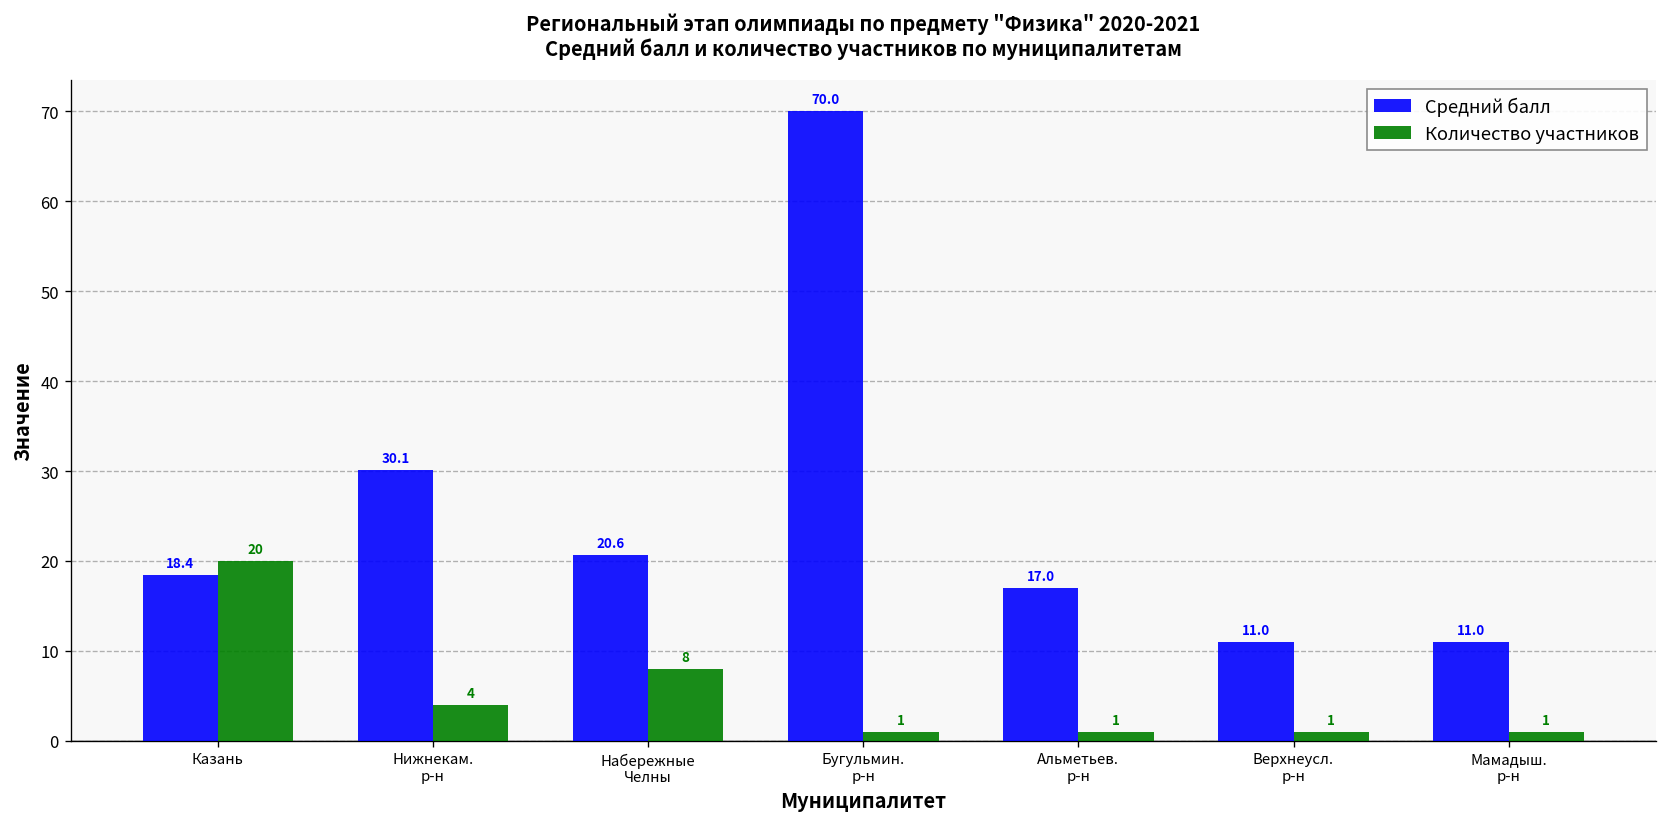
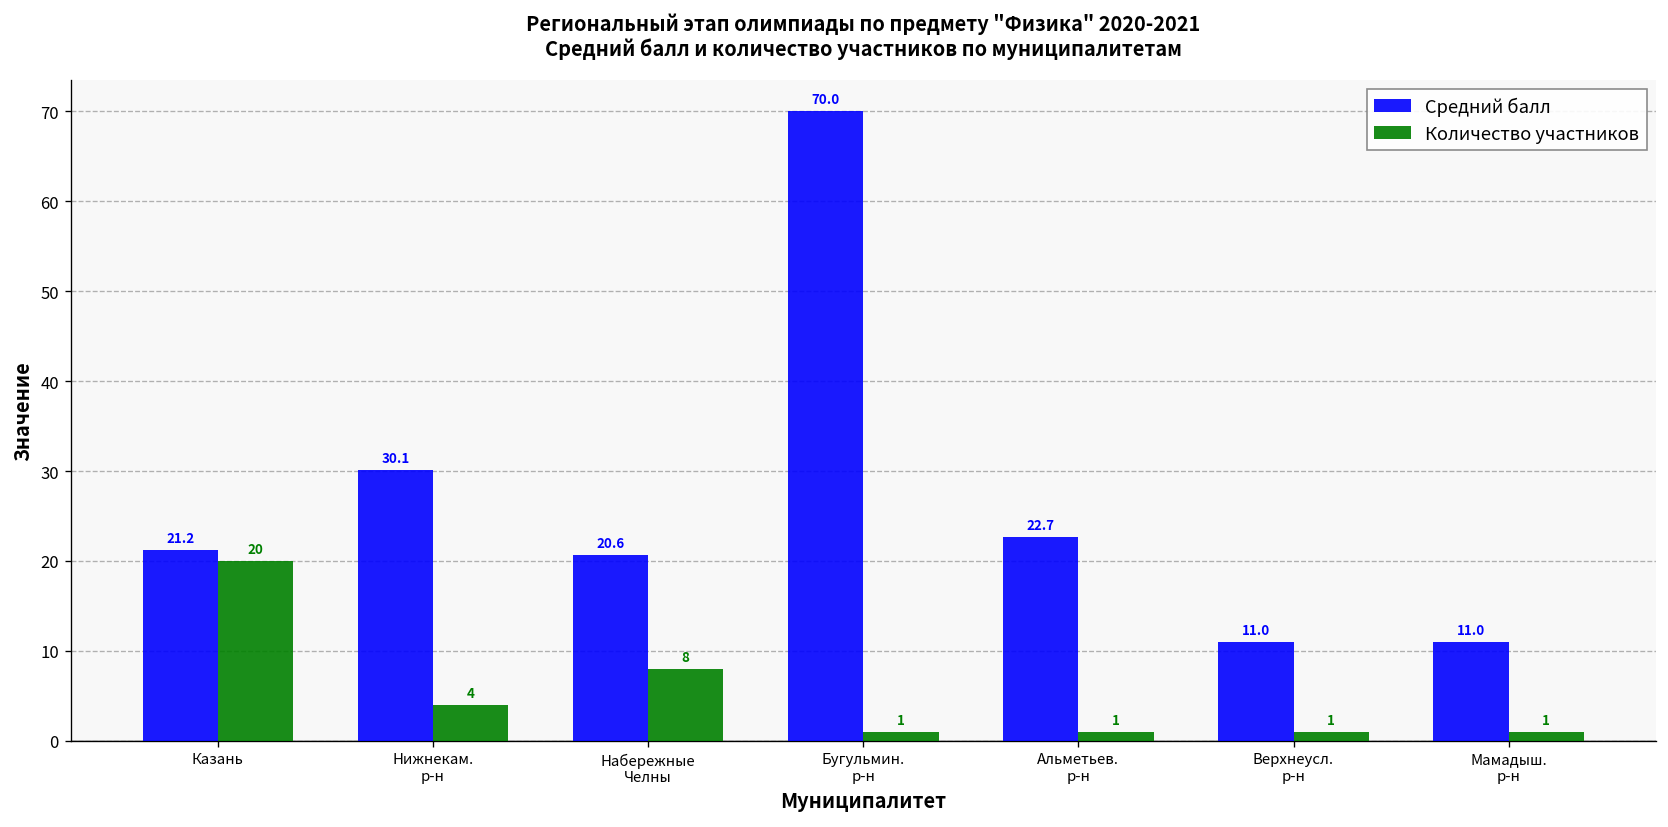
  {
    "Средний балл": {
-     "Казань": 18.4,
+     "Казань": 21.2,
      "Нижнекам. р-н": 30.1,
      "Набережные Челны": 20.6,
      "Бугульмин. р-н": 70.0,
-     "Альметьев. р-н": 17.0,
+     "Альметьев. р-н": 22.7,
      "Верхнеусл. р-н": 11.0,
      "Мамадыш. р-н": 11.0
    },
    "Количество участников": {
      "Казань": 20,
      "Нижнекам. р-н": 4,
      "Набережные Челны": 8,
      "Бугульмин. р-н": 1,
      "Альметьев. р-н": 1,
      "Верхнеусл. р-н": 1,
      "Мамадыш. р-н": 1
    }
  }
